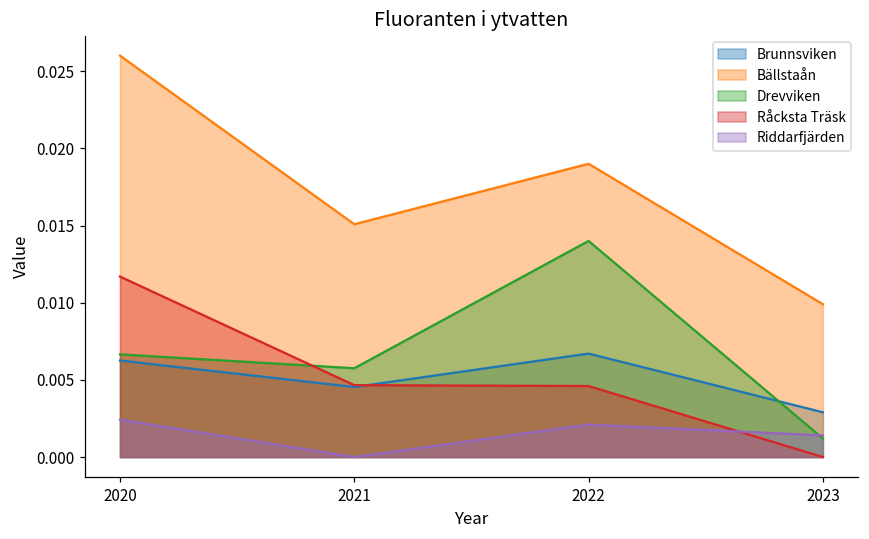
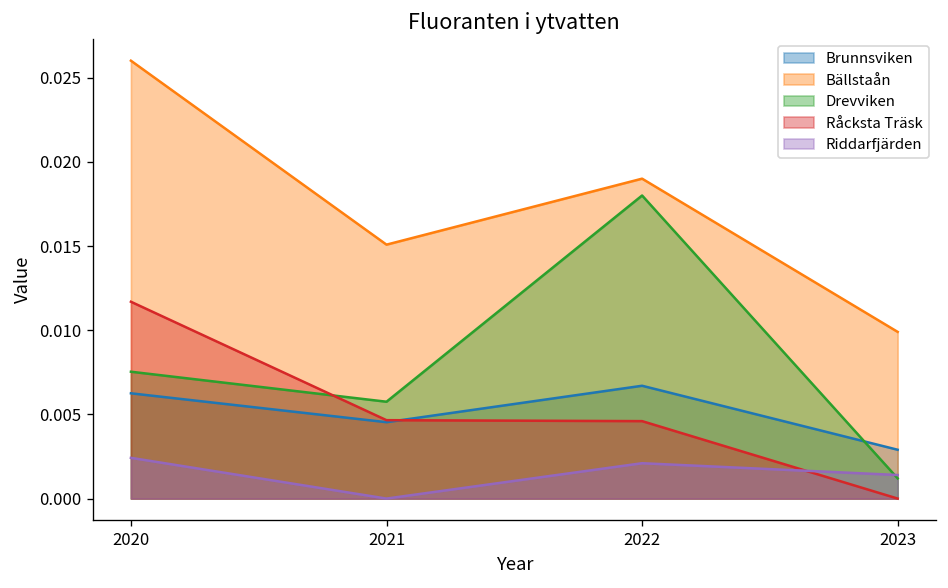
  {
    "Brunnsviken": {
      "2020": 0.0063,
      "2022": 0.0067,
      "2023": 0.0029
    },
    "Drevviken": {
-     "2020": 0.0067,
+     "2020": 0.0075,
      "2021": 0.0058,
-     "2022": 0.014,
+     "2022": 0.018,
      "2023": 0.0012
    },
    "Riddarfjärden": {
      "2020": 0.0024,
      "2021": 0.0000,
      "2022": 0.0021,
      "2023": 0.0014
    }
  }
